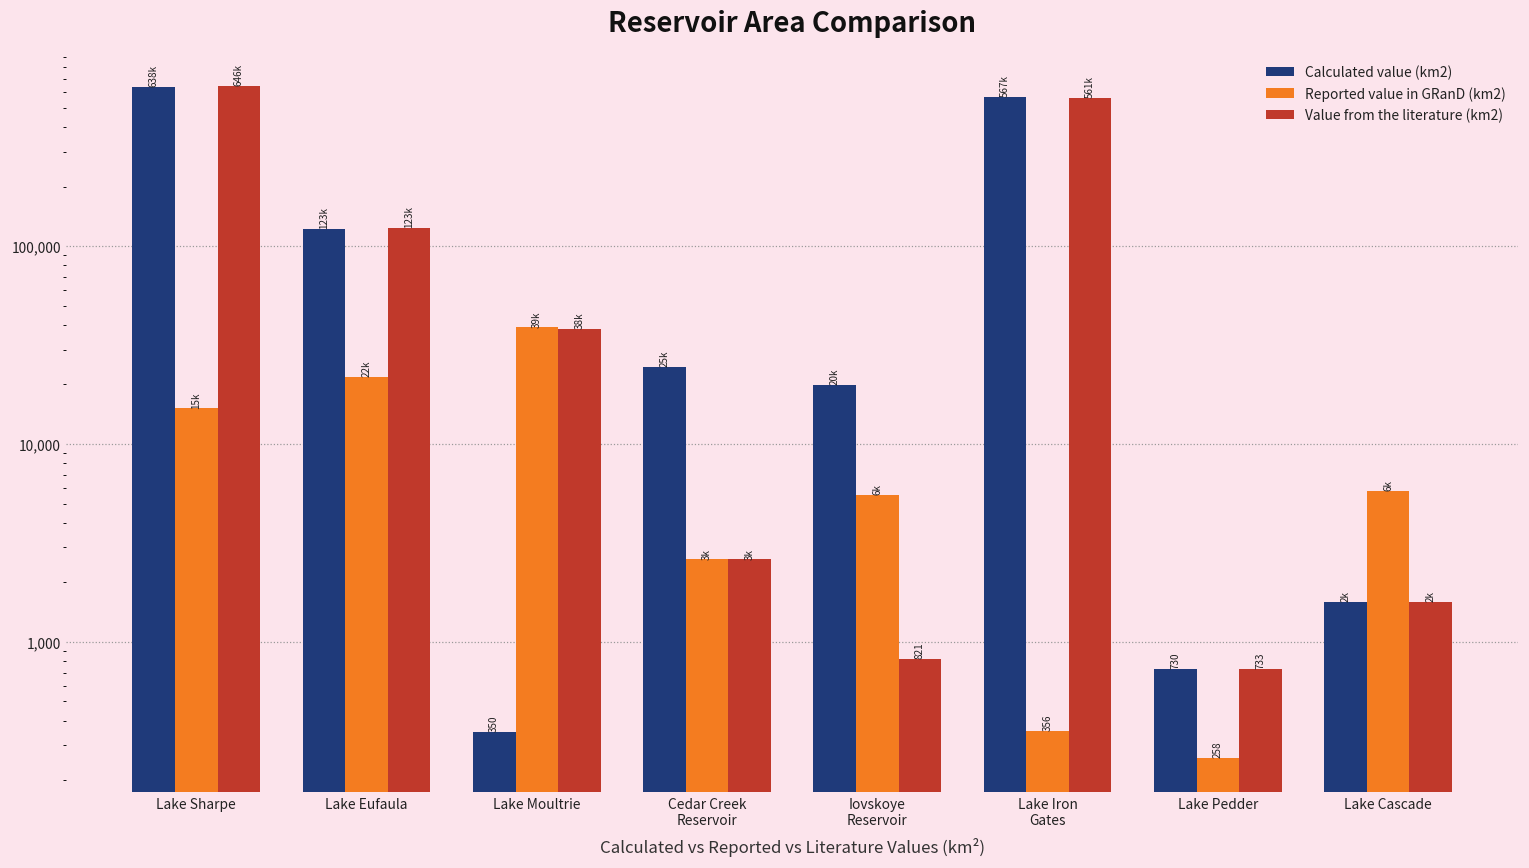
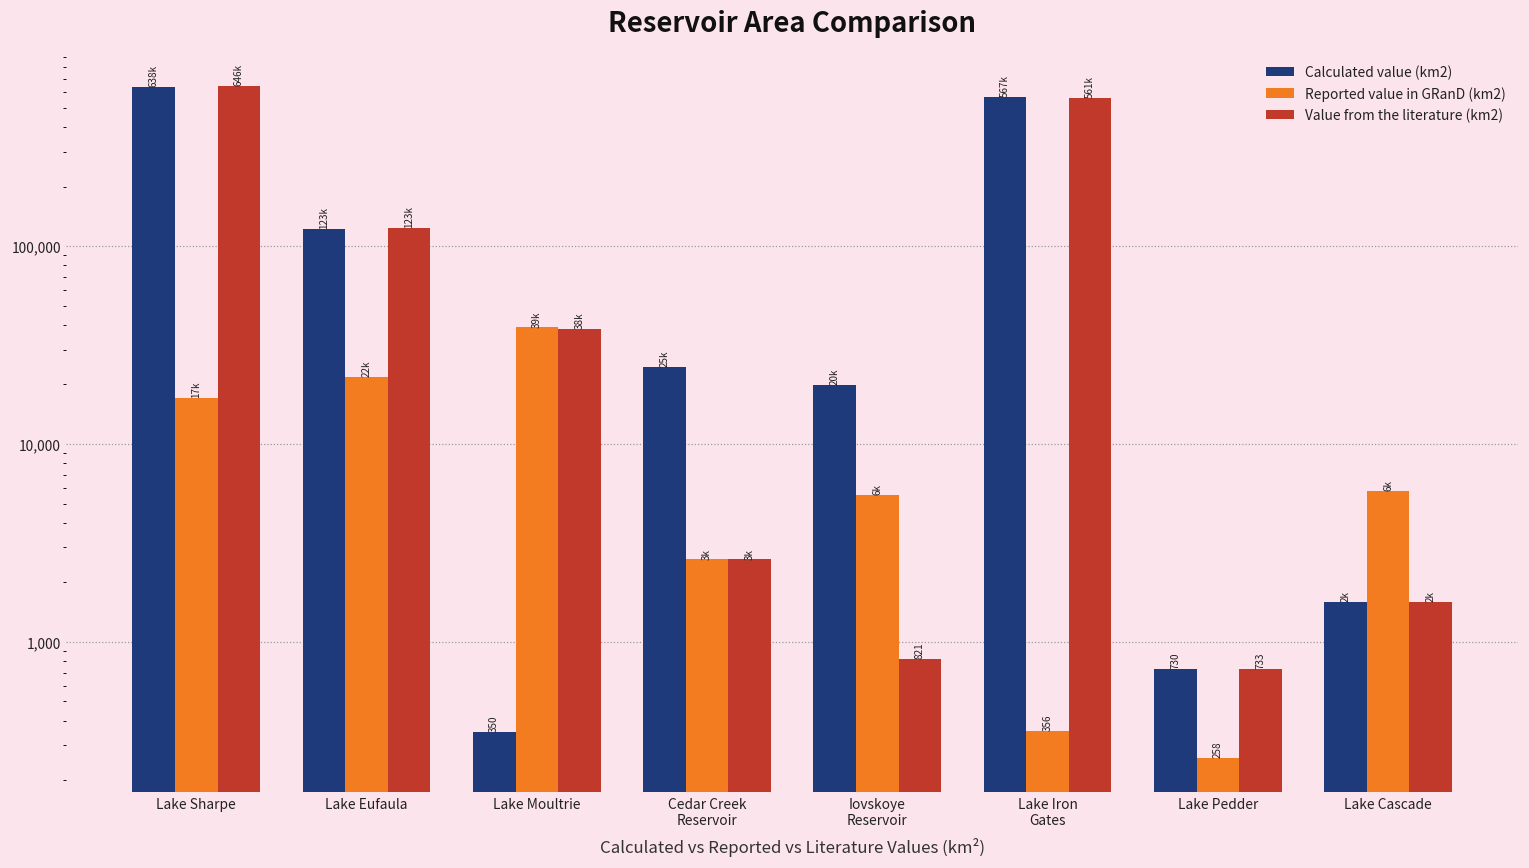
  {
    "Calculated value (km2)": {
      "Lake Sharpe": "638k",
      "Lake Eufaula": "123k",
      "Lake Moultrie": "350",
      "Cedar Creek Reservoir": "25k",
      "Iovskoye Reservoir": "20k",
      "Lake Iron Gates": "567k",
      "Lake Pedder": "730",
      "Lake Cascade": "2k"
    },
    "Reported value in GRanD (km2)": {
-     "Lake Sharpe": "15k",
+     "Lake Sharpe": "17k",
      "Lake Eufaula": "22k",
      "Lake Moultrie": "39k",
      "Cedar Creek Reservoir": "3k",
      "Iovskoye Reservoir": "6k",
      "Lake Iron Gates": "356",
      "Lake Pedder": "258",
      "Lake Cascade": "6k"
    },
    "Value from the literature (km2)": {
      "Lake Sharpe": "646k",
      "Lake Eufaula": "123k",
      "Lake Moultrie": "38k",
      "Cedar Creek Reservoir": "3k",
      "Iovskoye Reservoir": "821",
      "Lake Iron Gates": "561k",
      "Lake Pedder": "733",
      "Lake Cascade": "2k"
    }
  }
